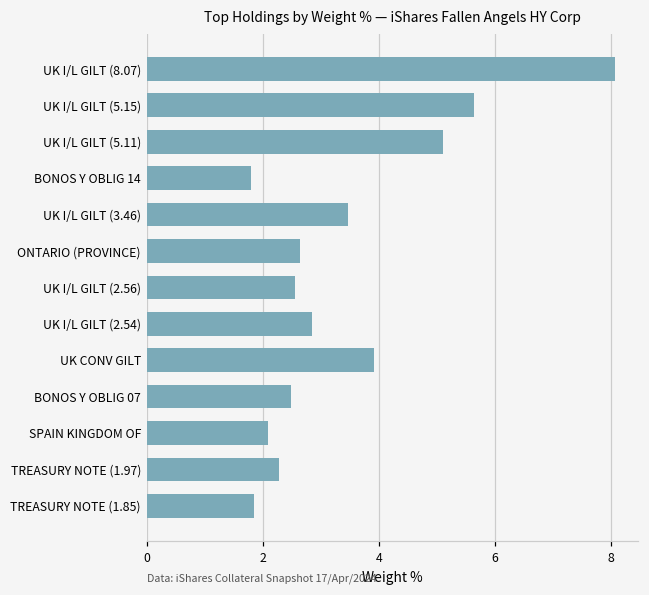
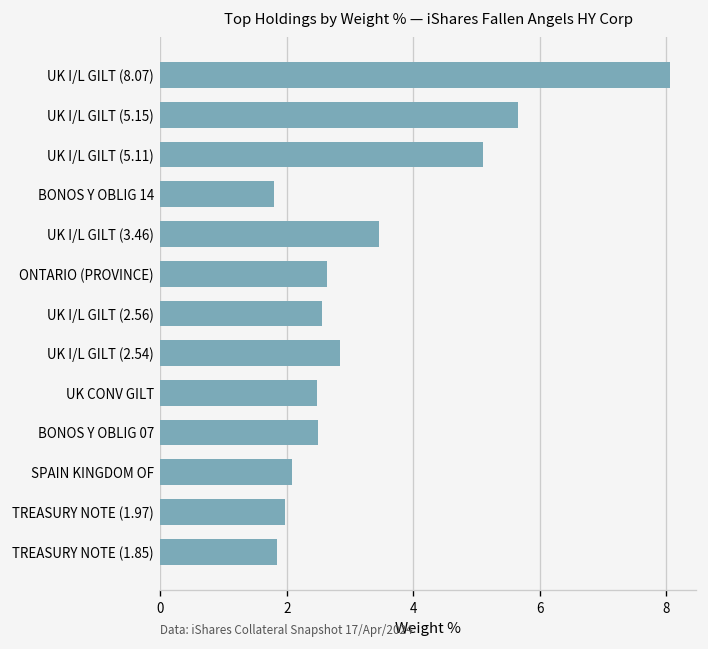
  {
    "UK I/L GILT (8.07)": 8.1,
    "UK I/L GILT (5.15)": 5.7,
    "UK I/L GILT (5.11)": 5.1,
    "BONOS Y OBLIG 14": 1.8,
    "UK I/L GILT (3.46)": 3.5,
    "ONTARIO (PROVINCE)": 2.6,
    "UK I/L GILT (2.56)": 2.6,
    "UK I/L GILT (2.54)": 2.8,
-   "UK CONV GILT": 3.9,
+   "UK CONV GILT": 2.5,
    "BONOS Y OBLIG 07": 2.5,
    "SPAIN KINGDOM OF": 2.1,
-   "TREASURY NOTE (1.97)": 2.3,
+   "TREASURY NOTE (1.97)": 2.0,
    "TREASURY NOTE (1.85)": 1.9
  }
